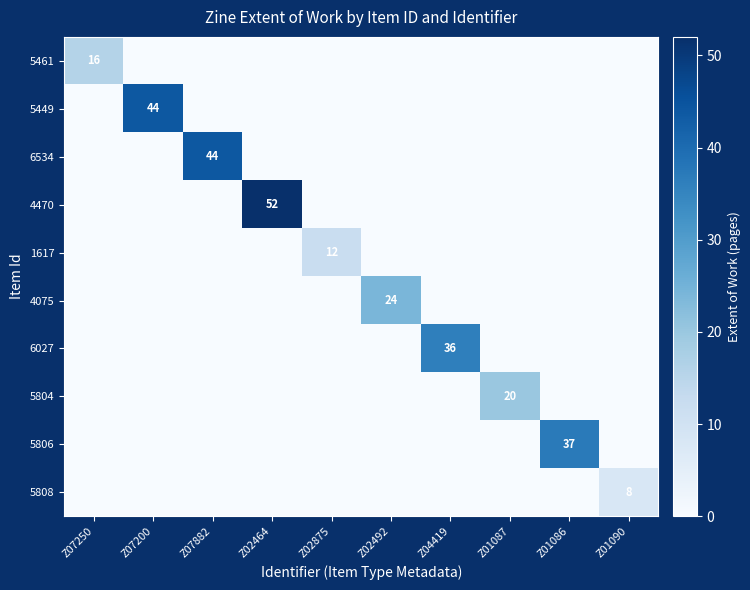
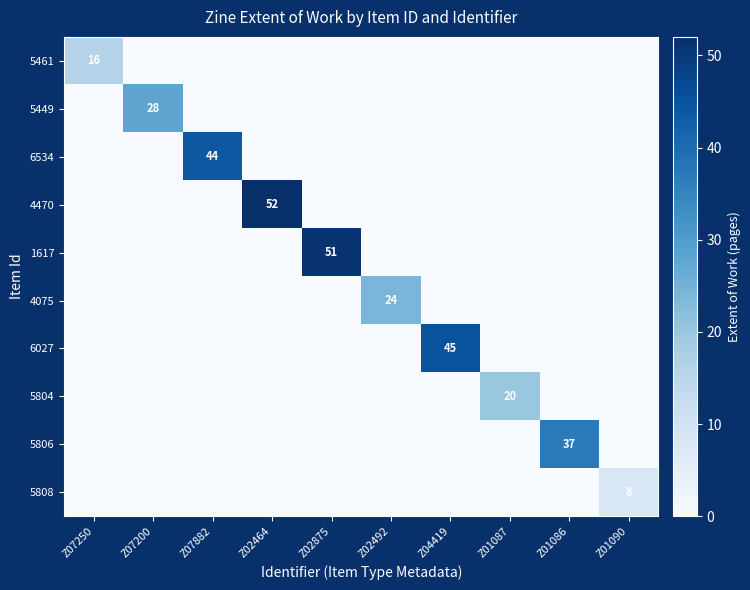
  {
    "5461": {
      "Z07250": 16
    },
    "5449": {
-     "Z07200": 44
+     "Z07200": 28
    },
    "6534": {
      "Z07882": 44
    },
    "4470": {
      "Z02464": 52
    },
    "1617": {
-     "Z02875": 12
+     "Z02875": 51
    },
    "4075": {
      "Z02492": 24
    },
    "6027": {
-     "Z04419": 36
+     "Z04419": 45
    },
    "5804": {
      "Z01087": 20
    },
    "5806": {
      "Z01086": 37
    }
  }
